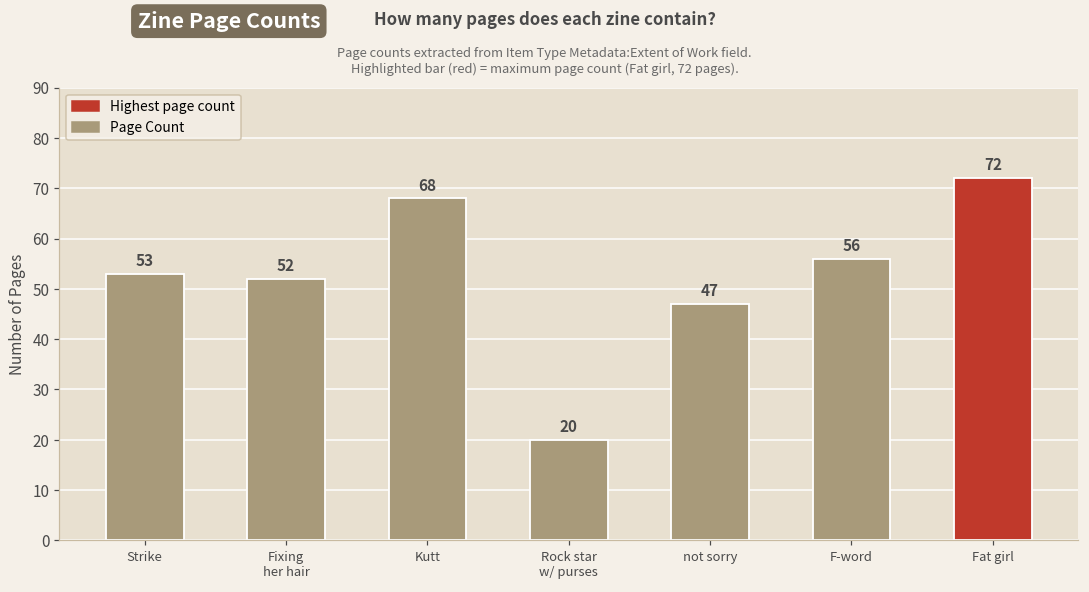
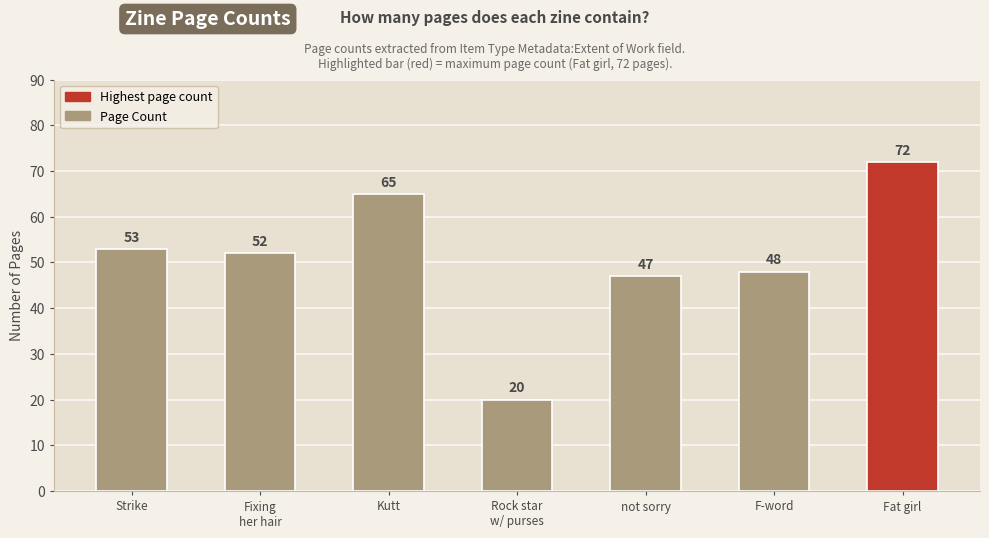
  {
    "Strike": 53,
    "Fixing her hair": 52,
-   "Kutt": 68,
+   "Kutt": 65,
    "Rock star w/ purses": 20,
    "not sorry": 47,
-   "F-word": 56,
+   "F-word": 48,
    "Fat girl": 72
  }
